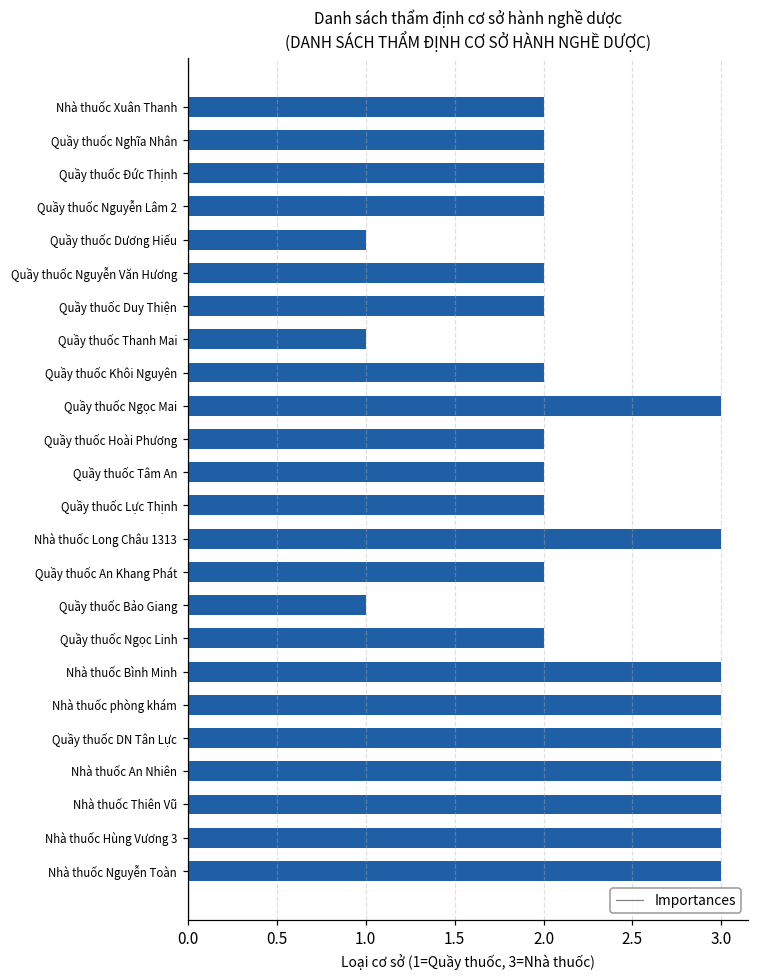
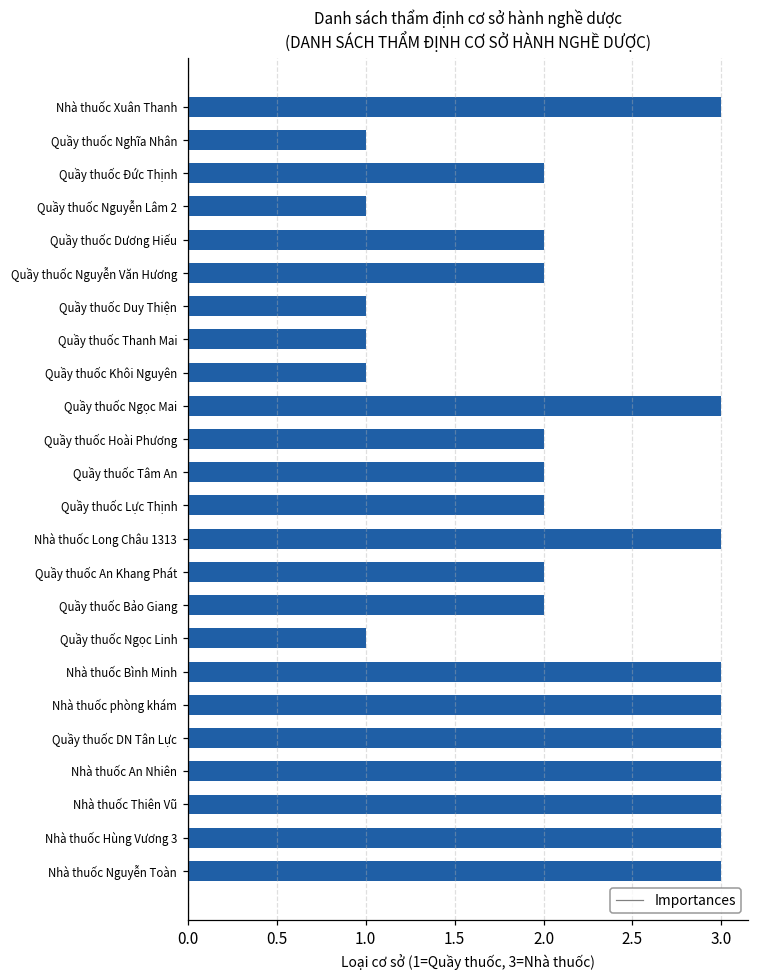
  {
-   "Nhà thuốc Xuân Thanh": 2,
-   "Quầy thuốc Nghĩa Nhân": 2,
+   "Nhà thuốc Xuân Thanh": 3,
+   "Quầy thuốc Nghĩa Nhân": 1,
    "Quầy thuốc Đức Thịnh": 2,
-   "Quầy thuốc Nguyễn Lâm 2": 2,
-   "Quầy thuốc Dương Hiếu": 1,
+   "Quầy thuốc Nguyễn Lâm 2": 1,
+   "Quầy thuốc Dương Hiếu": 2,
    "Quầy thuốc Nguyễn Văn Hương": 2,
-   "Quầy thuốc Duy Thiện": 2,
+   "Quầy thuốc Duy Thiện": 1,
    "Quầy thuốc Thanh Mai": 1,
-   "Quầy thuốc Khôi Nguyên": 2,
+   "Quầy thuốc Khôi Nguyên": 1,
    "Quầy thuốc Ngọc Mai": 3,
    "Quầy thuốc Hoài Phương": 2,
    "Quầy thuốc Tâm An": 2,
    "Quầy thuốc Lực Thịnh": 2,
    "Nhà thuốc Long Châu 1313": 3,
    "Quầy thuốc An Khang Phát": 2,
-   "Quầy thuốc Bảo Giang": 1,
-   "Quầy thuốc Ngọc Linh": 2,
+   "Quầy thuốc Bảo Giang": 2,
+   "Quầy thuốc Ngọc Linh": 1,
    "Nhà thuốc Bình Minh": 3,
    "Nhà thuốc phòng khám": 3,
    "Quầy thuốc DN Tân Lực": 3,
    "Nhà thuốc An Nhiên": 3,
    "Nhà thuốc Thiên Vũ": 3,
    "Nhà thuốc Hùng Vương 3": 3,
    "Nhà thuốc Nguyễn Toàn": 3
  }
